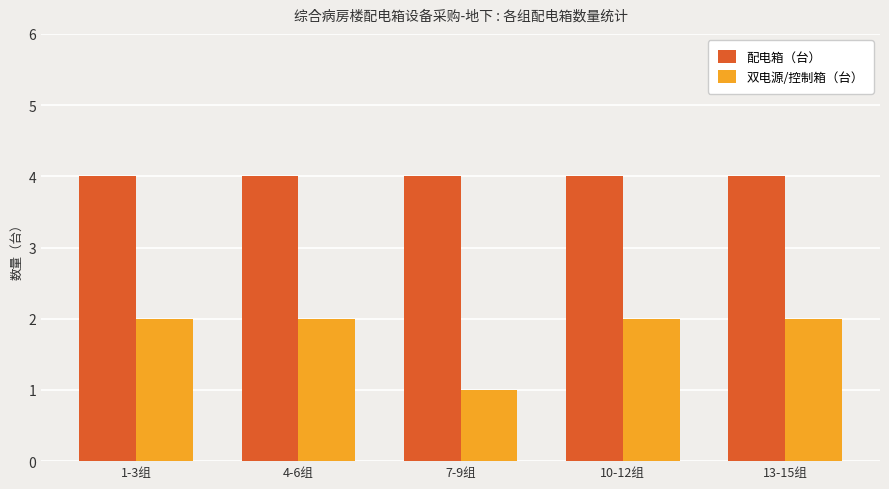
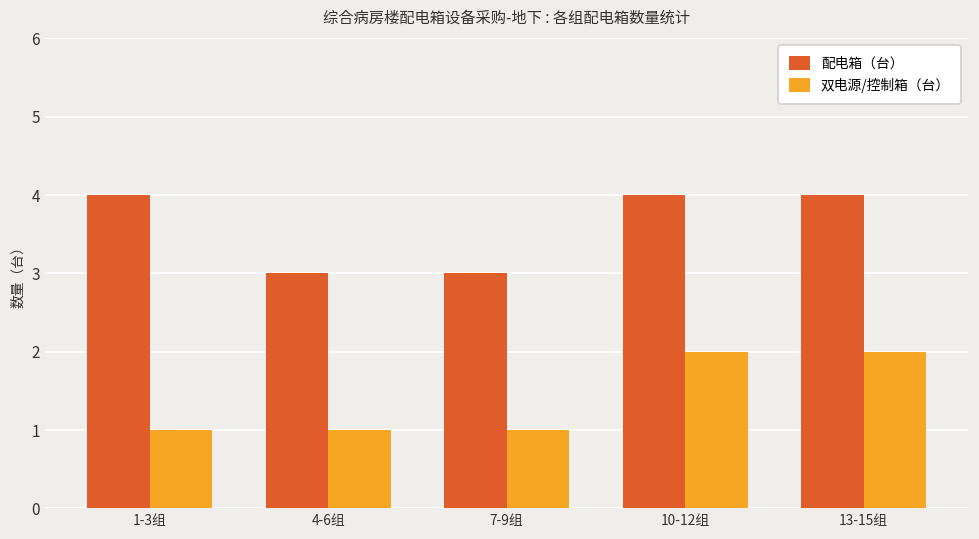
  {
    "配电箱（台）": {
      "1-3组": 4,
-     "4-6组": 4,
-     "7-9组": 4,
+     "4-6组": 3,
+     "7-9组": 3,
      "10-12组": 4,
      "13-15组": 4
    },
    "双电源/控制箱（台）": {
-     "1-3组": 2,
-     "4-6组": 2,
+     "1-3组": 1,
+     "4-6组": 1,
      "7-9组": 1,
      "10-12组": 2,
      "13-15组": 2
    }
  }
